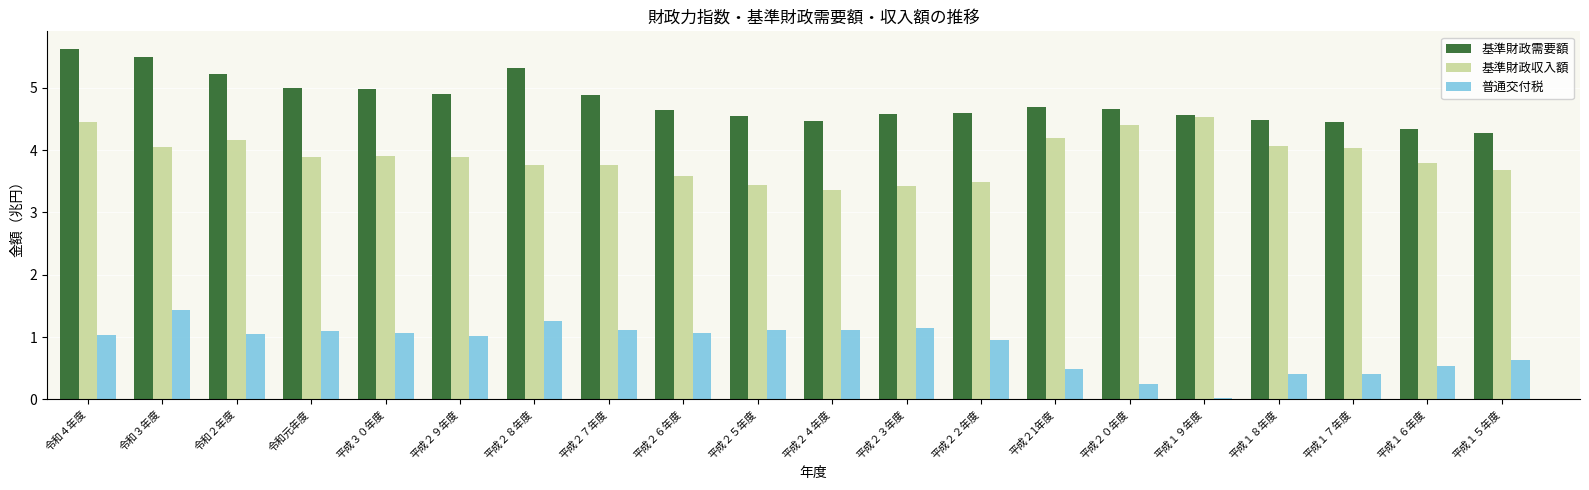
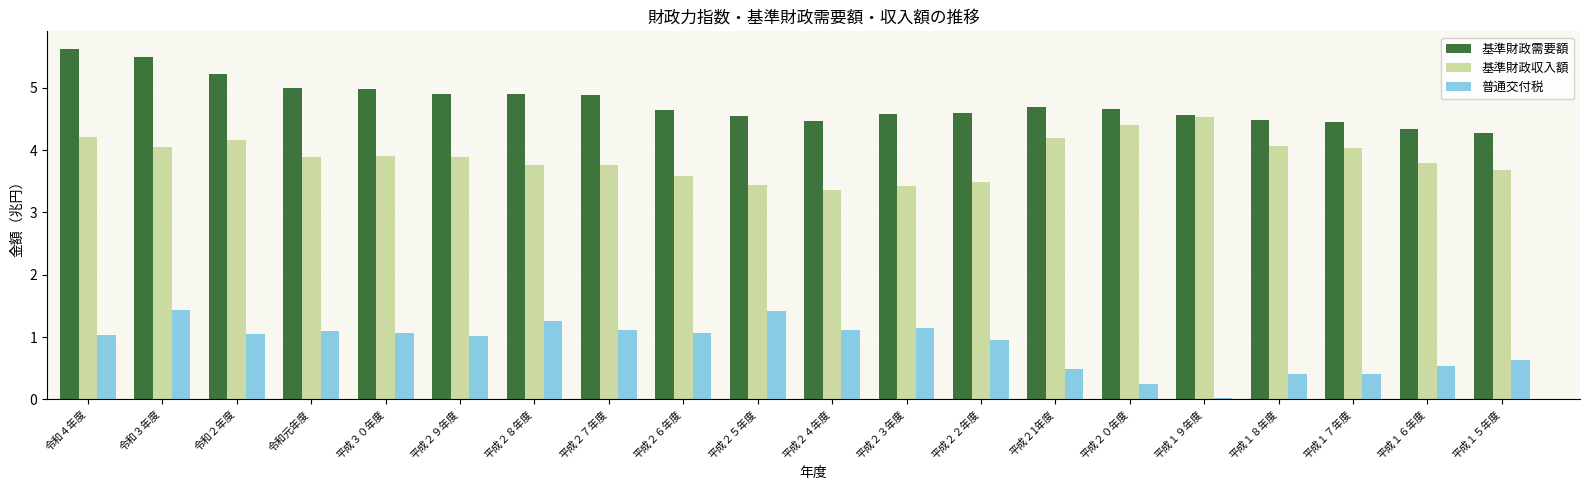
  {
    "基準財政需要額": {
      "令和４年度": 5.6,
      "令和３年度": 5.5,
      "令和２年度": 5.2,
      "令和元年度": 5.0,
      "平成３０年度": 5.0,
      "平成２９年度": 4.9,
-     "平成２８年度": 5.3,
+     "平成２８年度": 4.9,
      "平成２７年度": 4.9,
      "平成２６年度": 4.6,
      "平成２５年度": 4.5,
      "平成２４年度": 4.5,
      "平成２３年度": 4.6,
      "平成２２年度": 4.6,
      "平成２1年度": 4.7,
      "平成２０年度": 4.7,
      "平成１９年度": 4.6,
      "平成１８年度": 4.5,
      "平成１７年度": 4.4,
      "平成１６年度": 4.3,
      "平成１５年度": 4.3
    },
    "基準財政収入額": {
-     "令和４年度": 4.5,
+     "令和４年度": 4.2,
      "令和３年度": 4.0,
      "令和２年度": 4.2,
      "令和元年度": 3.9,
      "平成３０年度": 3.9,
      "平成２９年度": 3.9,
      "平成２８年度": 3.8,
      "平成２７年度": 3.8,
      "平成２６年度": 3.6,
      "平成２５年度": 3.4,
      "平成２４年度": 3.4,
      "平成２３年度": 3.4,
      "平成２２年度": 3.5,
      "平成２1年度": 4.2,
      "平成２０年度": 4.4,
      "平成１９年度": 4.5,
      "平成１８年度": 4.1,
      "平成１７年度": 4.0,
      "平成１６年度": 3.8,
      "平成１５年度": 3.7
    },
    "普通交付税": {
      "令和４年度": 1.0,
      "令和３年度": 1.4,
      "令和２年度": 1.0,
      "令和元年度": 1.1,
      "平成３０年度": 1.1,
      "平成２９年度": 1.0,
      "平成２８年度": 1.3,
      "平成２７年度": 1.1,
      "平成２６年度": 1.1,
-     "平成２５年度": 1.1,
+     "平成２５年度": 1.4,
      "平成２４年度": 1.1,
      "平成２３年度": 1.2,
      "平成２２年度": 1.0,
      "平成２1年度": 0.5,
      "平成２０年度": 0.3,
      "平成１８年度": 0.4,
      "平成１７年度": 0.4,
      "平成１６年度": 0.5,
      "平成１５年度": 0.6
    }
  }
